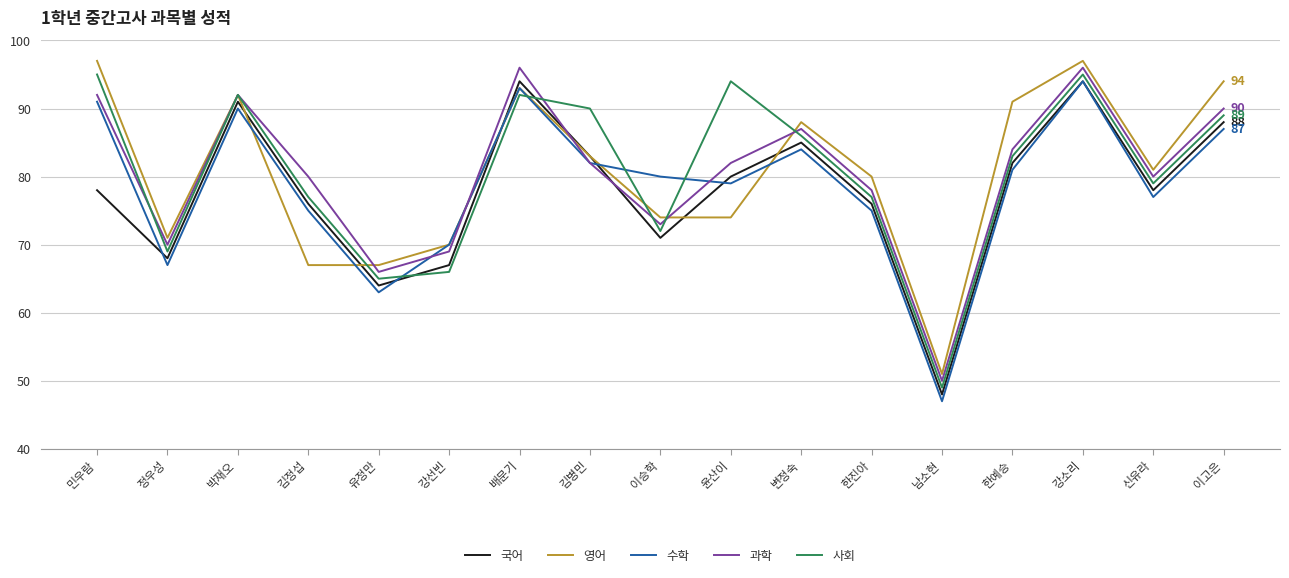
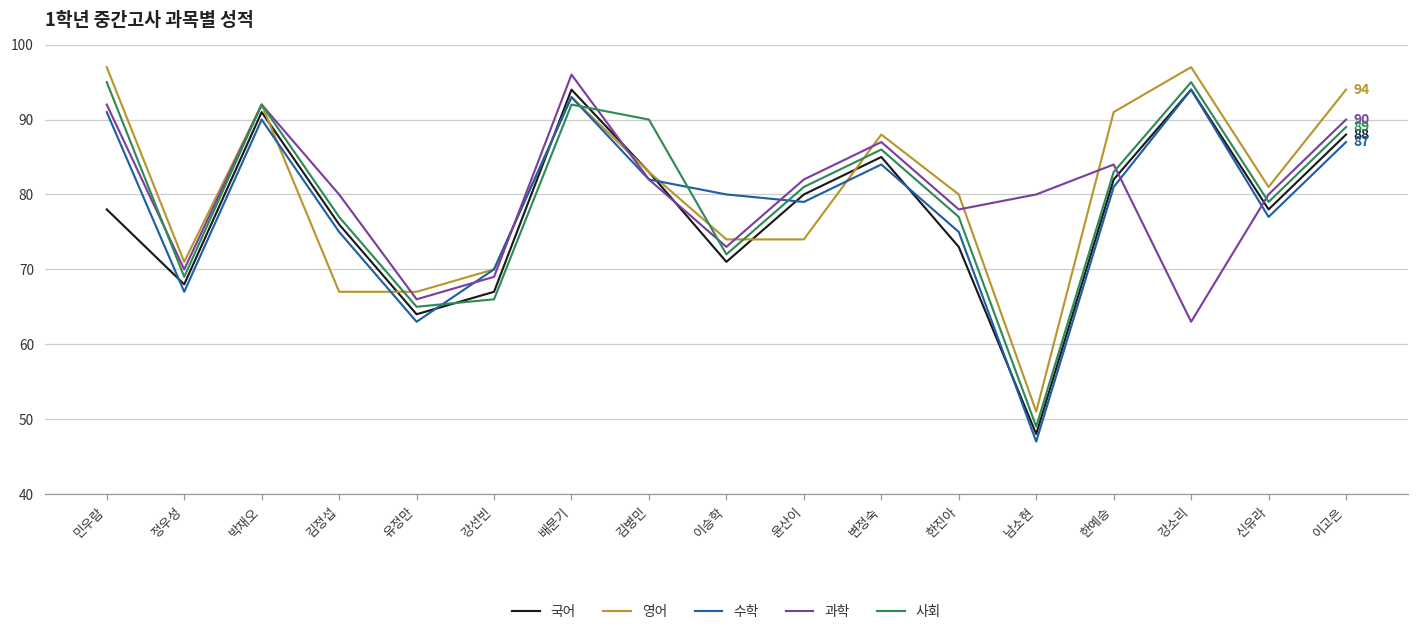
  {
    "국어": {
      "민우람": 78,
      "정우성": 68,
      "박재오": 91,
      "김정섭": 76,
      "유정만": 64,
      "강선빈": 67,
      "배문기": 94,
      "이승학": 71,
      "윤산이": 80,
      "변정숙": 85,
-     "한진아": 76,
+     "한진아": 73,
      "남소현": 48,
      "한예승": 82,
      "신유라": 78
    },
    "영어": {
      "이고은": 94
    },
    "수학": {
      "민우람": 91,
      "정우성": 67,
      "박재오": 90,
      "김정섭": 75,
      "유정만": 63,
      "이승학": 80,
      "윤산이": 79,
      "변정숙": 84,
      "한진아": 75,
      "남소현": 47,
      "한예승": 81,
      "신유라": 77
    },
    "과학": {
      "민우람": 92,
      "정우성": 70,
      "김정섭": 80,
      "유정만": 66,
      "강선빈": 69,
      "배문기": 96,
      "이승학": 73,
      "윤산이": 82,
      "변정숙": 87,
      "한진아": 78,
-     "남소현": 50,
+     "남소현": 80,
      "한예승": 84,
-     "강소리": 96,
+     "강소리": 63,
      "신유라": 80
    },
    "사회": {
      "민우람": 95,
      "정우성": 69,
      "김정섭": 77,
      "유정만": 65,
      "강선빈": 66,
      "배문기": 92,
      "김병민": 90,
      "이승학": 72,
-     "윤산이": 94,
+     "윤산이": 81,
      "변정숙": 86,
      "한진아": 77,
      "남소현": 49,
      "한예승": 83,
      "강소리": 95,
      "신유라": 79
    }
  }
